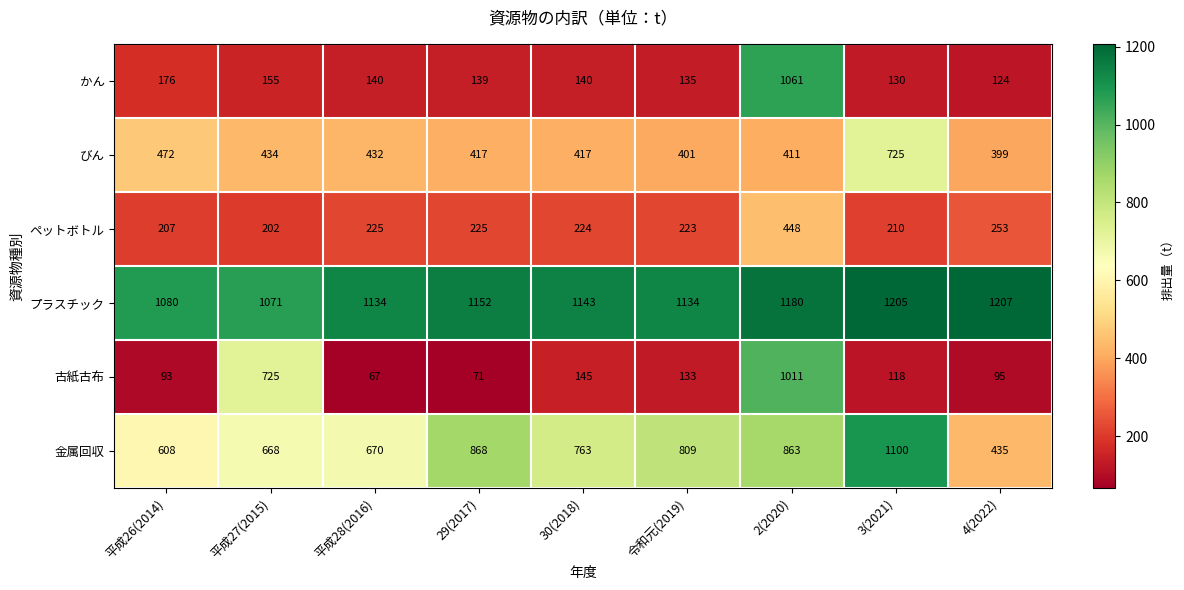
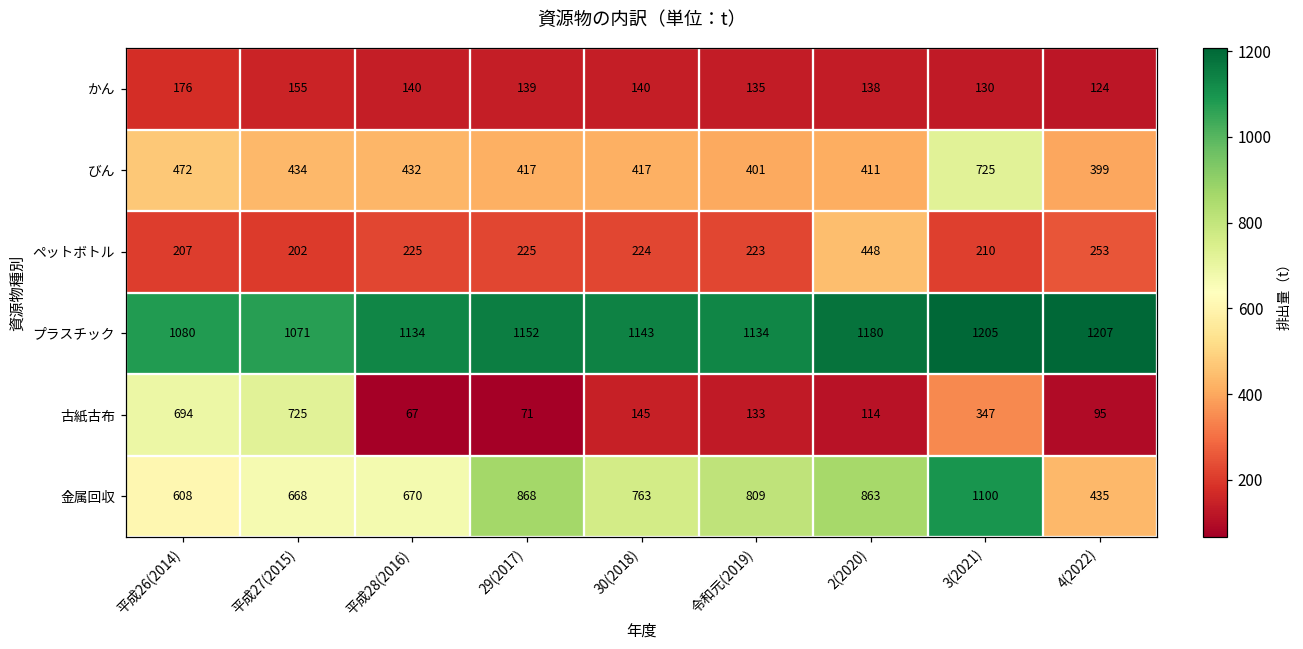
  {
    "かん": {
      "平成26(2014)": 176,
      "平成27(2015)": 155,
      "平成28(2016)": 140,
      "29(2017)": 139,
      "30(2018)": 140,
      "令和元(2019)": 135,
-     "2(2020)": 1061,
+     "2(2020)": 138,
      "3(2021)": 130,
      "4(2022)": 124
    },
    "びん": {
      "平成26(2014)": 472,
      "平成27(2015)": 434,
      "平成28(2016)": 432,
      "29(2017)": 417,
      "30(2018)": 417,
      "令和元(2019)": 401,
      "2(2020)": 411,
      "3(2021)": 725,
      "4(2022)": 399
    },
    "ペットボトル": {
      "平成26(2014)": 207,
      "平成27(2015)": 202,
      "平成28(2016)": 225,
      "29(2017)": 225,
      "30(2018)": 224,
      "令和元(2019)": 223,
      "2(2020)": 448,
      "3(2021)": 210,
      "4(2022)": 253
    },
    "プラスチック": {
      "平成26(2014)": 1080,
      "平成27(2015)": 1071,
      "平成28(2016)": 1134,
      "29(2017)": 1152,
      "30(2018)": 1143,
      "令和元(2019)": 1134,
      "2(2020)": 1180,
      "3(2021)": 1205,
      "4(2022)": 1207
    },
    "古紙古布": {
-     "平成26(2014)": 93,
+     "平成26(2014)": 694,
      "平成27(2015)": 725,
      "平成28(2016)": 67,
      "29(2017)": 71,
      "30(2018)": 145,
      "令和元(2019)": 133,
-     "2(2020)": 1011,
-     "3(2021)": 118,
+     "2(2020)": 114,
+     "3(2021)": 347,
      "4(2022)": 95
    },
    "金属回収": {
      "平成26(2014)": 608,
      "平成27(2015)": 668,
      "平成28(2016)": 670,
      "29(2017)": 868,
      "30(2018)": 763,
      "令和元(2019)": 809,
      "2(2020)": 863,
      "3(2021)": 1100,
      "4(2022)": 435
    }
  }
